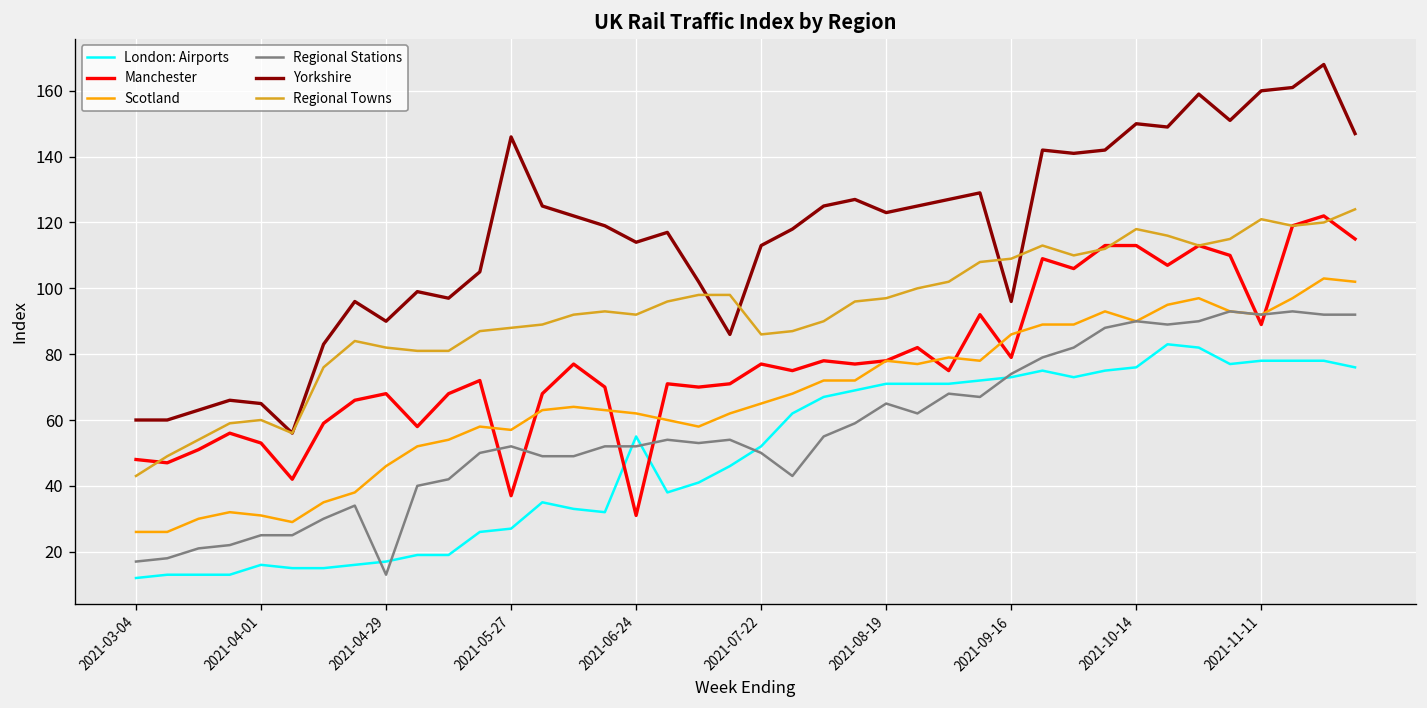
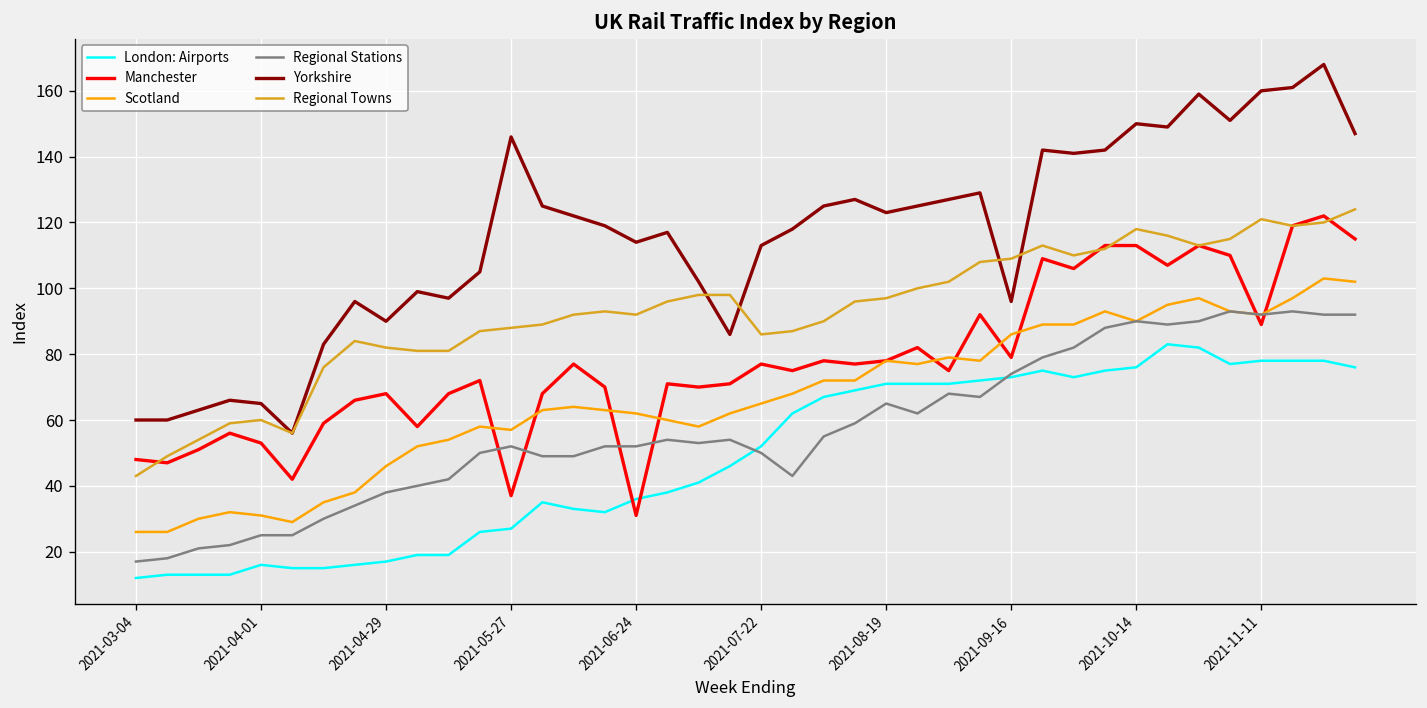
  {
    "London: Airports": {
      "2021-03-04": 12,
      "2021-04-01": 16,
      "2021-04-29": 17,
      "2021-05-27": 27,
-     "2021-06-24": 55,
+     "2021-06-24": 36,
      "2021-07-22": 52,
      "2021-08-19": 71,
      "2021-09-16": 73,
      "2021-10-14": 76,
      "2021-11-11": 78
    },
    "Manchester": {
      "2021-03-04": 48,
      "2021-04-01": 53,
      "2021-04-29": 68,
      "2021-05-27": 37,
      "2021-06-24": 31,
      "2021-07-22": 77,
      "2021-09-16": 79,
      "2021-10-14": 113,
      "2021-11-11": 89
    },
    "Regional Stations": {
      "2021-03-04": 17,
      "2021-04-01": 25,
-     "2021-04-29": 13,
+     "2021-04-29": 38,
      "2021-05-27": 52,
      "2021-06-24": 52,
      "2021-07-22": 50,
      "2021-08-19": 65,
      "2021-09-16": 74
    },
    "Yorkshire": {
      "2021-03-04": 60,
      "2021-04-01": 65,
      "2021-04-29": 90,
      "2021-05-27": 146,
      "2021-06-24": 114,
      "2021-07-22": 113,
      "2021-08-19": 123,
      "2021-09-16": 96,
      "2021-10-14": 150,
      "2021-11-11": 160
    }
  }
